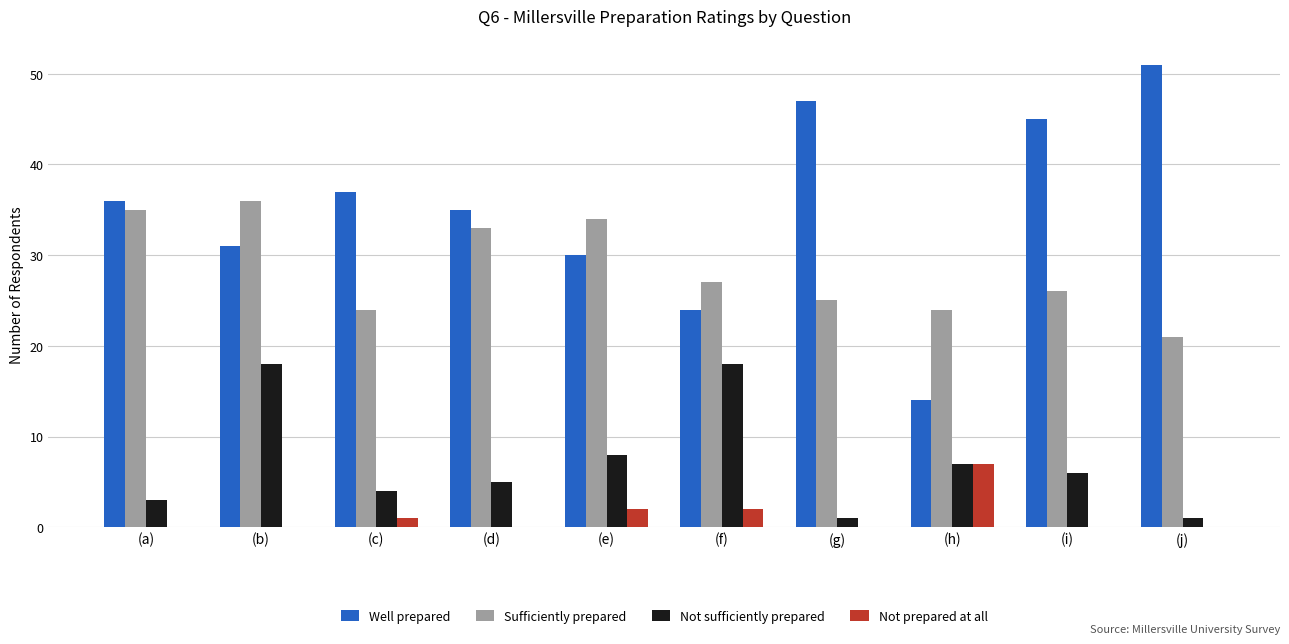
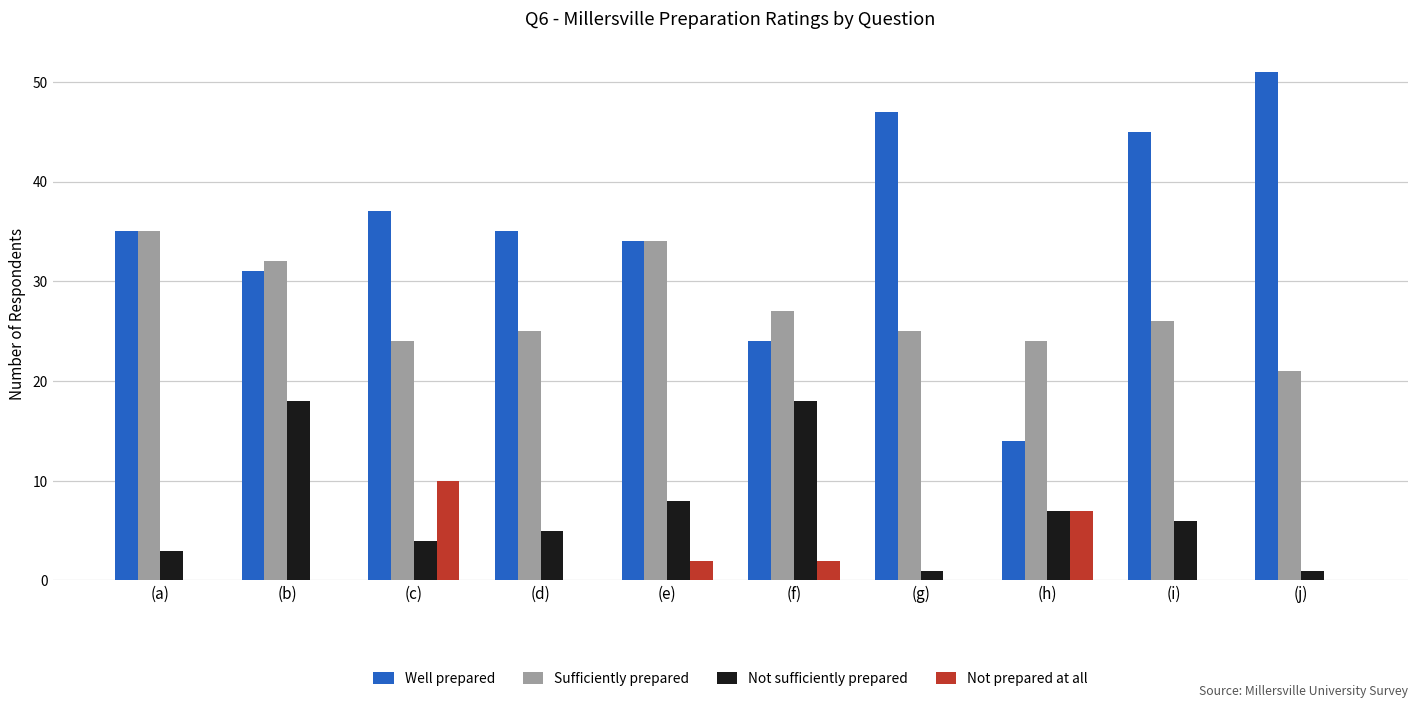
  {
    "Well prepared": {
-     "(a)": 36,
+     "(a)": 35,
      "(b)": 31,
      "(c)": 37,
      "(d)": 35,
-     "(e)": 30,
+     "(e)": 34,
      "(f)": 24,
      "(g)": 47,
      "(h)": 14,
      "(i)": 45,
      "(j)": 51
    },
    "Sufficiently prepared": {
      "(a)": 35,
-     "(b)": 36,
+     "(b)": 32,
      "(c)": 24,
-     "(d)": 33,
+     "(d)": 25,
      "(e)": 34,
      "(f)": 27,
      "(g)": 25,
      "(h)": 24,
      "(i)": 26,
      "(j)": 21
    },
    "Not sufficiently prepared": {
      "(a)": 3,
      "(b)": 18,
      "(c)": 4,
      "(d)": 5,
      "(e)": 8,
      "(f)": 18,
      "(g)": 1,
      "(h)": 7,
      "(i)": 6,
      "(j)": 1
    },
    "Not prepared at all": {
      "(a)": 0,
      "(b)": 0,
-     "(c)": 1,
+     "(c)": 10,
      "(d)": 0,
      "(e)": 2,
      "(f)": 2,
      "(g)": 0,
      "(h)": 7,
      "(i)": 0,
      "(j)": 0
    }
  }
